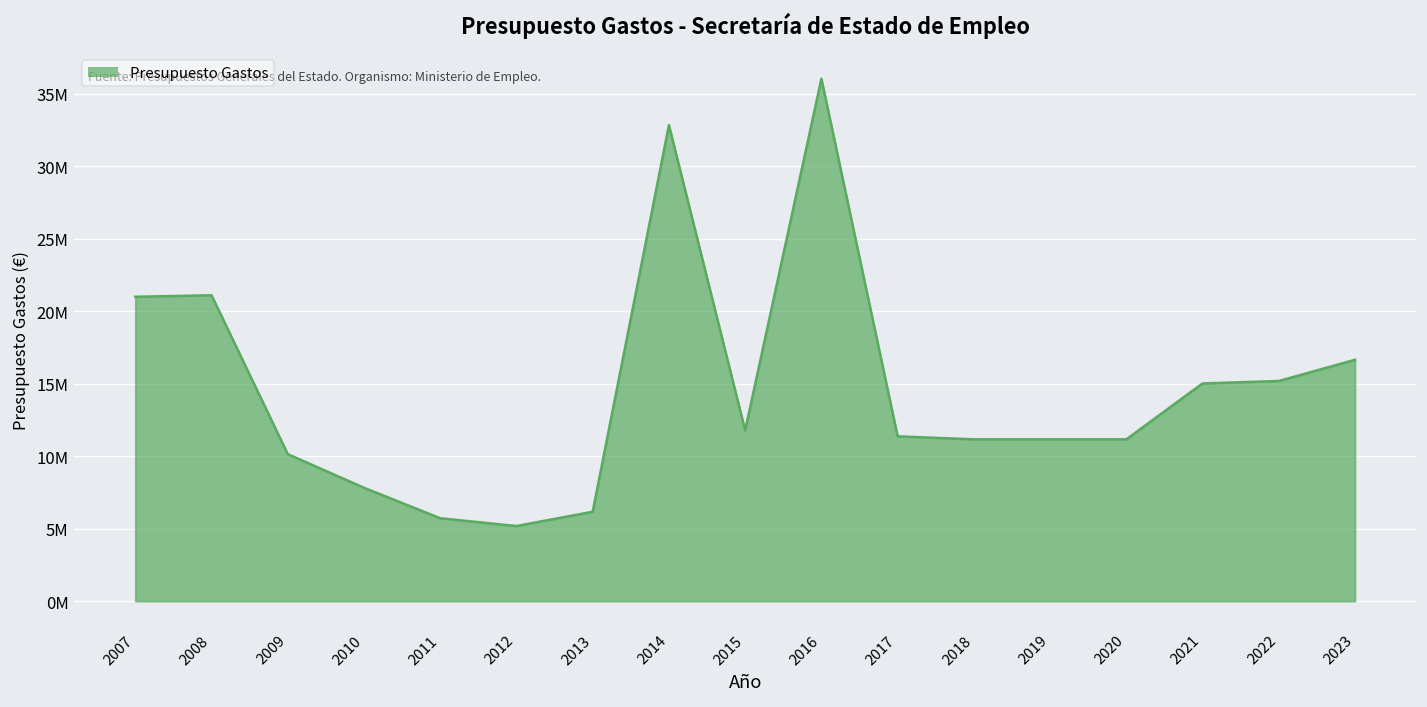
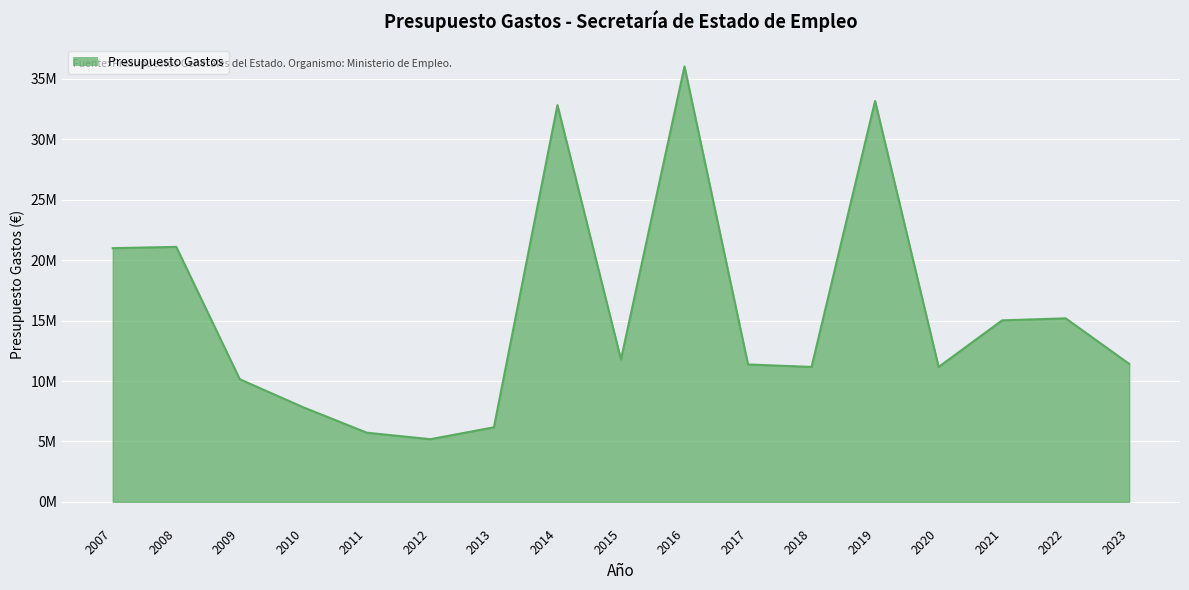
  {
    "2007": 21000000,
    "2008": 21100000,
    "2009": 10100000,
    "2010": 7800000,
    "2011": 5700000,
    "2012": 5200000,
    "2013": 6200000,
    "2014": 32800000,
    "2015": 11800000,
    "2016": 36000000,
    "2017": 11400000,
    "2018": 11200000,
-   "2019": 11200000,
+   "2019": 33200000,
    "2020": 11200000,
    "2021": 15000000,
    "2022": 15200000,
-   "2023": 16700000
+   "2023": 11400000
  }
